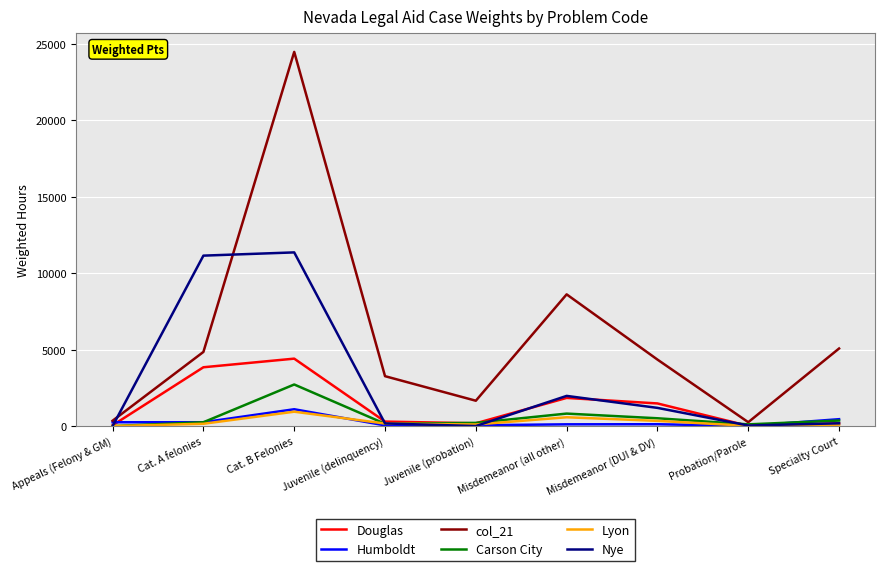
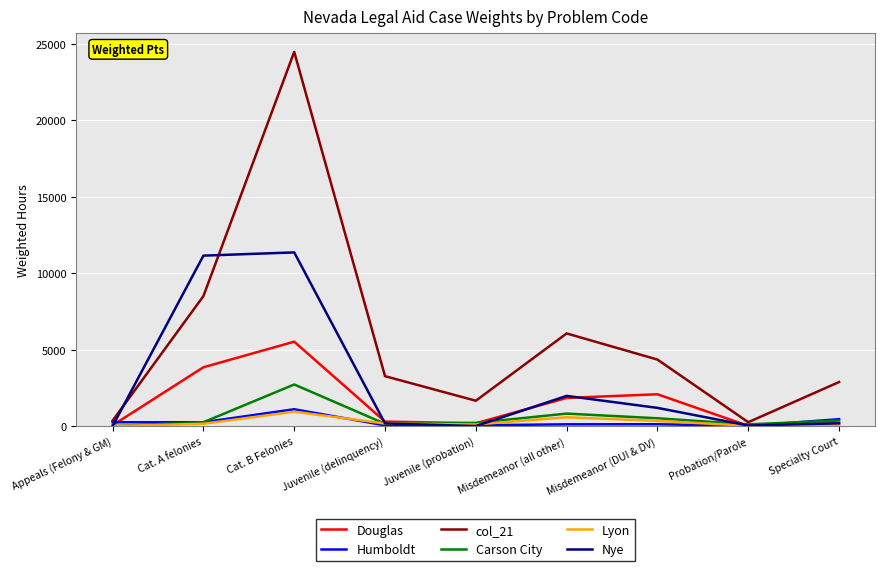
  {
    "Douglas": {
      "Cat. A felonies": 3800,
-     "Cat. B Felonies": 4400,
-     "Misdemeanor (DUI & DV)": 1500
+     "Cat. B Felonies": 5500,
+     "Misdemeanor (DUI & DV)": 2100
    },
    "Humboldt": {
      "Misdemeanor (all other)": 100,
      "Misdemeanor (DUI & DV)": 100
    },
    "col_21": {
-     "Cat. A felonies": 4900,
+     "Cat. A felonies": 8500,
      "Cat. B Felonies": 24500,
      "Juvenile (delinquency)": 3300,
      "Juvenile (probation)": 1700,
-     "Misdemeanor (all other)": 8600,
+     "Misdemeanor (all other)": 6100,
      "Misdemeanor (DUI & DV)": 4400,
-     "Specialty Court": 5100
+     "Specialty Court": 2900
    },
    "Carson City": {
      "Cat. B Felonies": 2700,
      "Misdemeanor (all other)": 800,
      "Misdemeanor (DUI & DV)": 500
    },
    "Lyon": {
      "Misdemeanor (all other)": 600,
      "Misdemeanor (DUI & DV)": 300
    },
    "Nye": {
      "Cat. A felonies": 11200,
      "Cat. B Felonies": 11400,
      "Misdemeanor (DUI & DV)": 1200
    }
  }
